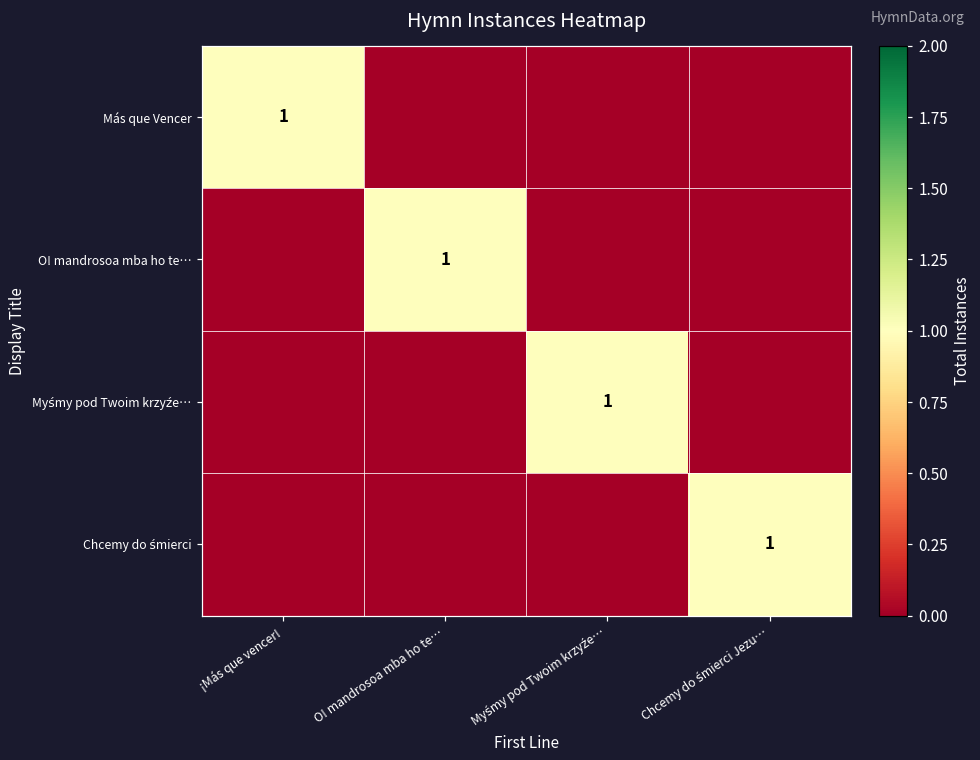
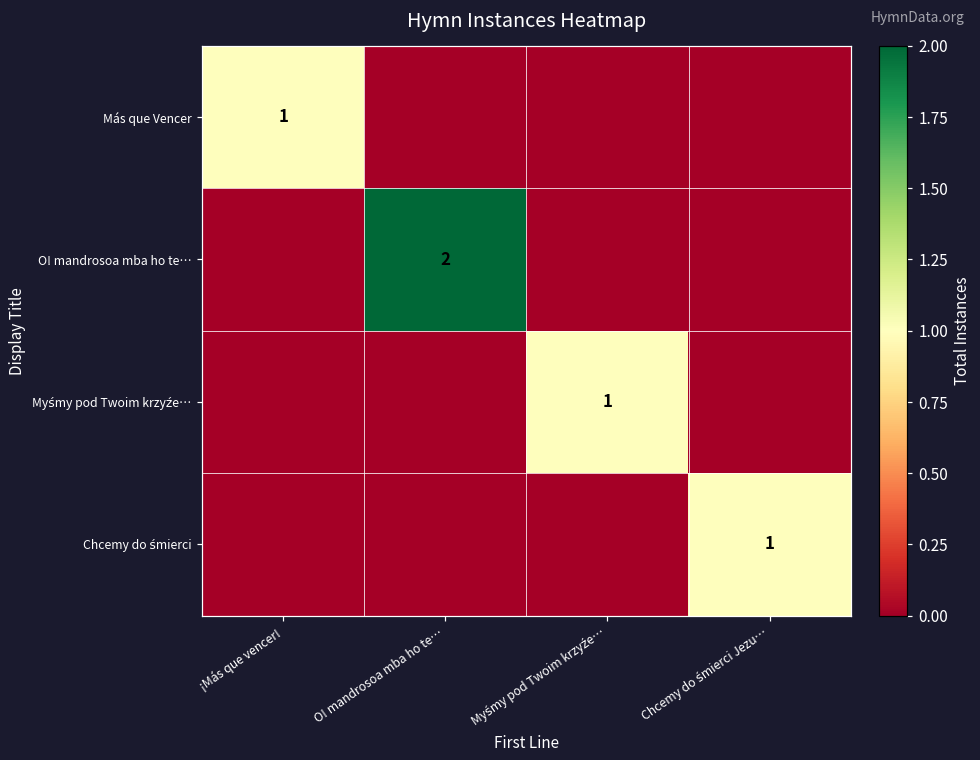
  {
    "Más que Vencer": {
      "¡Más que vencer!": 1
    },
    "O! mandrosoa mba ho te…": {
-     "O! mandrosoa mba ho te…": 1
+     "O! mandrosoa mba ho te…": 2
    },
    "Myśmy pod Twoim krzyźe…": {
      "Myśmy pod Twoim krzyźe…": 1
    },
    "Chcemy do śmierci": {
      "Chcemy do śmierci Jezu…": 1
    }
  }
